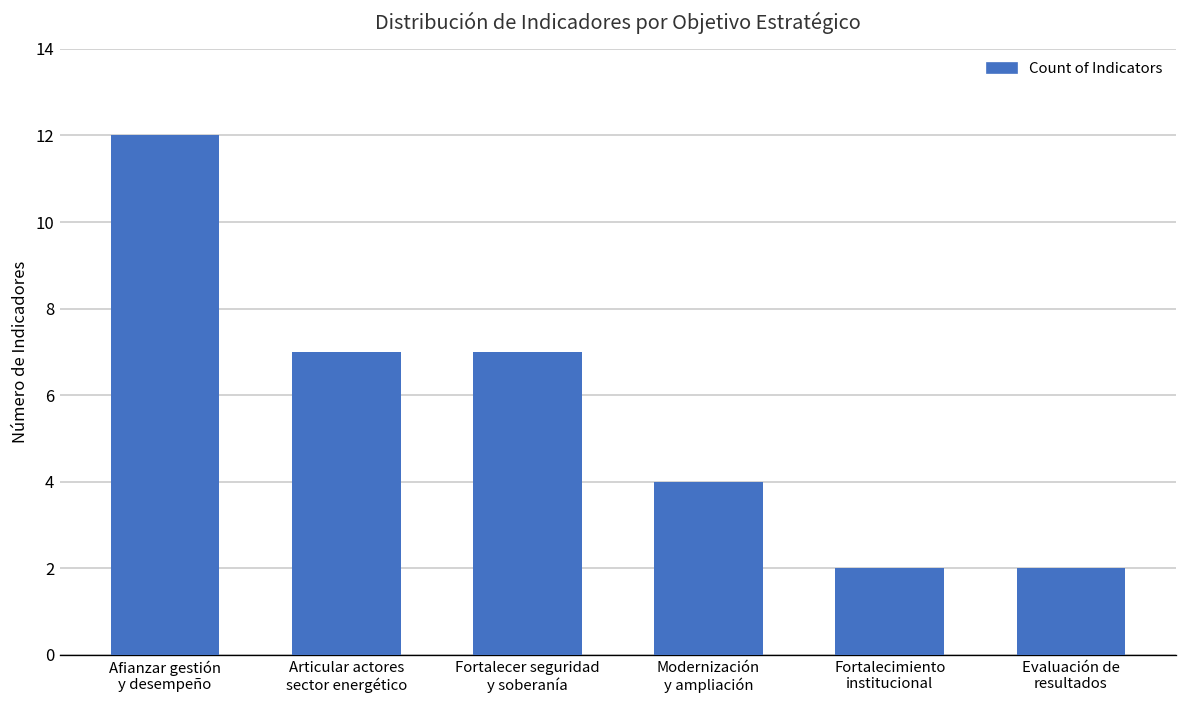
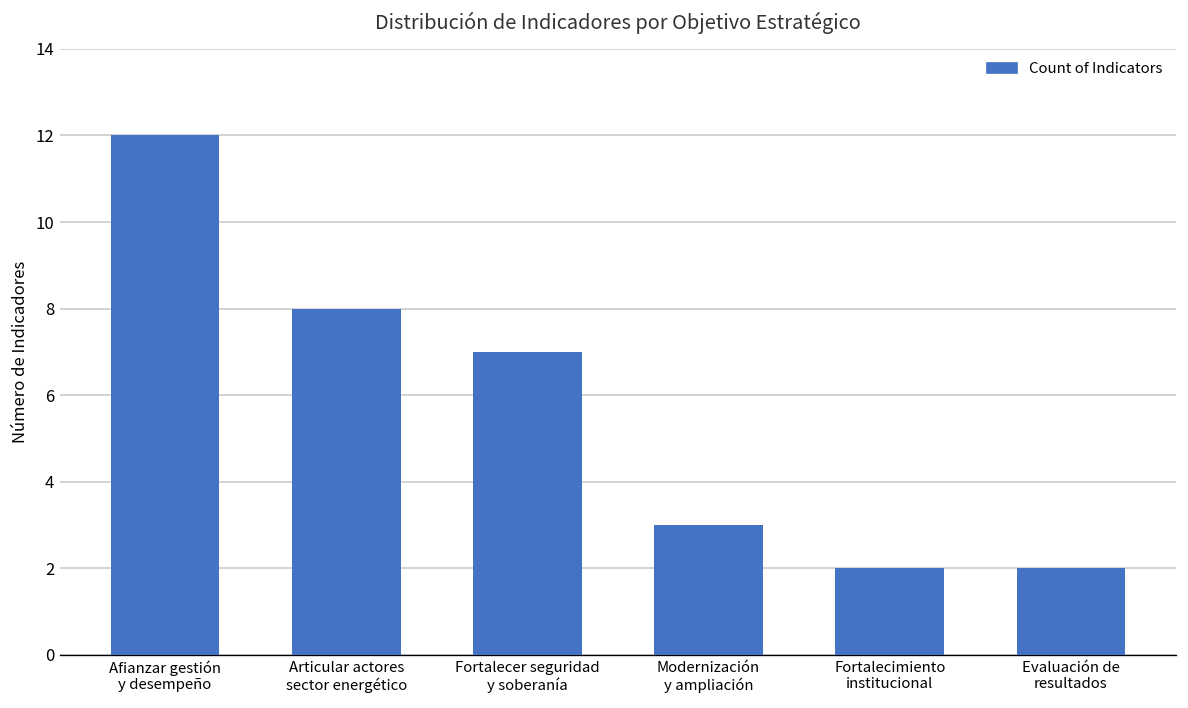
  {
    "Afianzar gestión y desempeño": 12,
-   "Articular actores sector energético": 7,
+   "Articular actores sector energético": 8,
    "Fortalecer seguridad y soberanía": 7,
-   "Modernización y ampliación": 4,
+   "Modernización y ampliación": 3,
    "Fortalecimiento institucional": 2,
    "Evaluación de resultados": 2
  }
